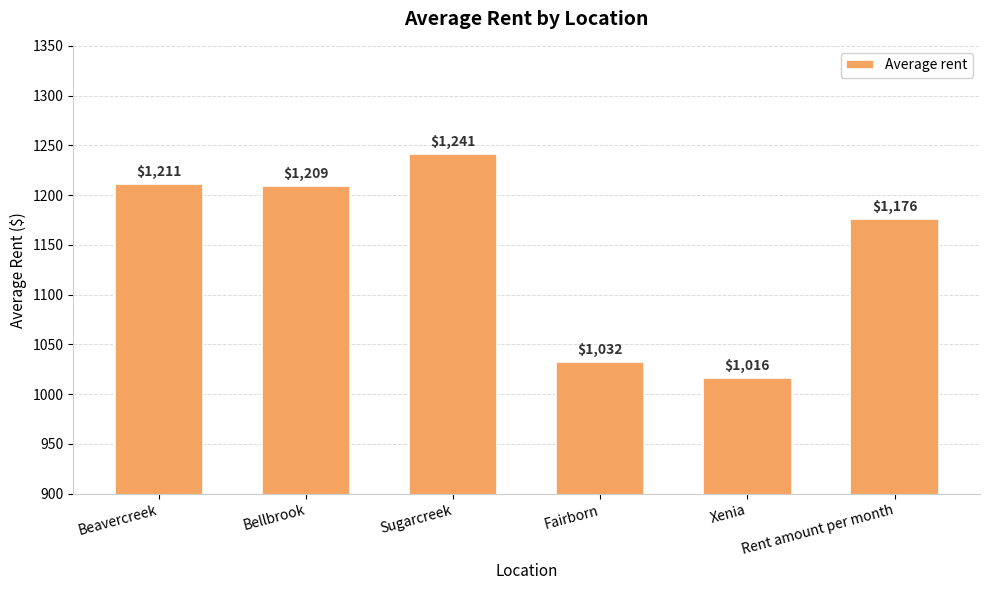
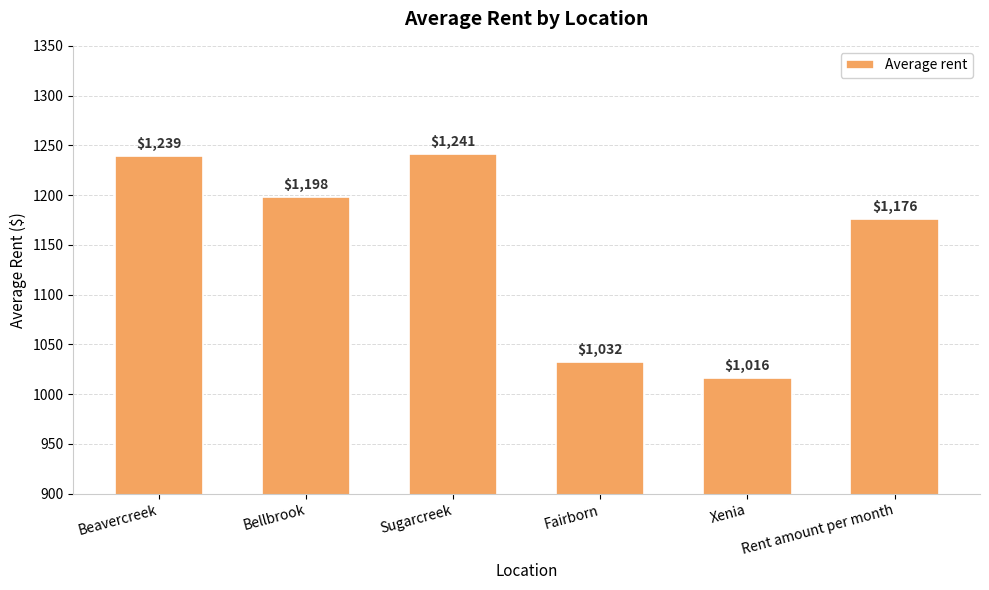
  {
-   "Beavercreek": "$1,211",
-   "Bellbrook": "$1,209",
+   "Beavercreek": "$1,239",
+   "Bellbrook": "$1,198",
    "Sugarcreek": "$1,241",
    "Fairborn": "$1,032",
    "Xenia": "$1,016",
    "Rent amount per month": "$1,176"
  }
